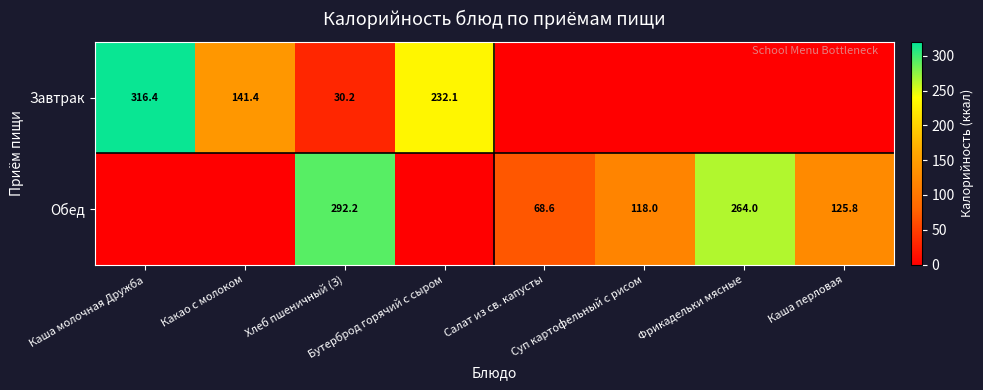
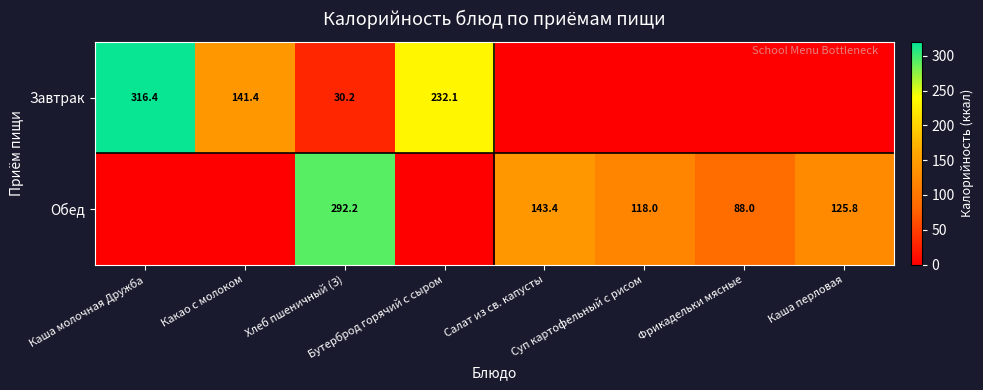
  {
    "Завтрак": {
      "Каша молочная Дружба": 316.4,
      "Какао с молоком": 141.4,
      "Хлеб пшеничный (З)": 30.2,
      "Бутерброд горячий с сыром": 232.1
    },
    "Обед": {
      "Хлеб пшеничный (З)": 292.2,
-     "Салат из св. капусты": 68.6,
+     "Салат из св. капусты": 143.4,
      "Суп картофельный с рисом": 118.0,
-     "Фрикадельки мясные": 264.0,
+     "Фрикадельки мясные": 88.0,
      "Каша перловая": 125.8
    }
  }
